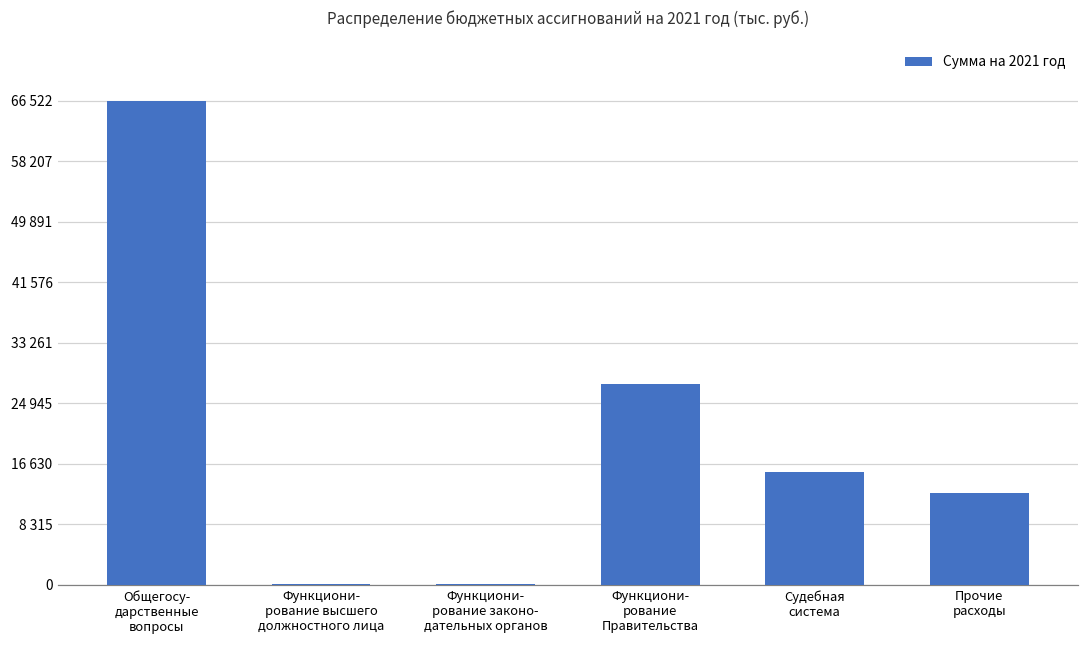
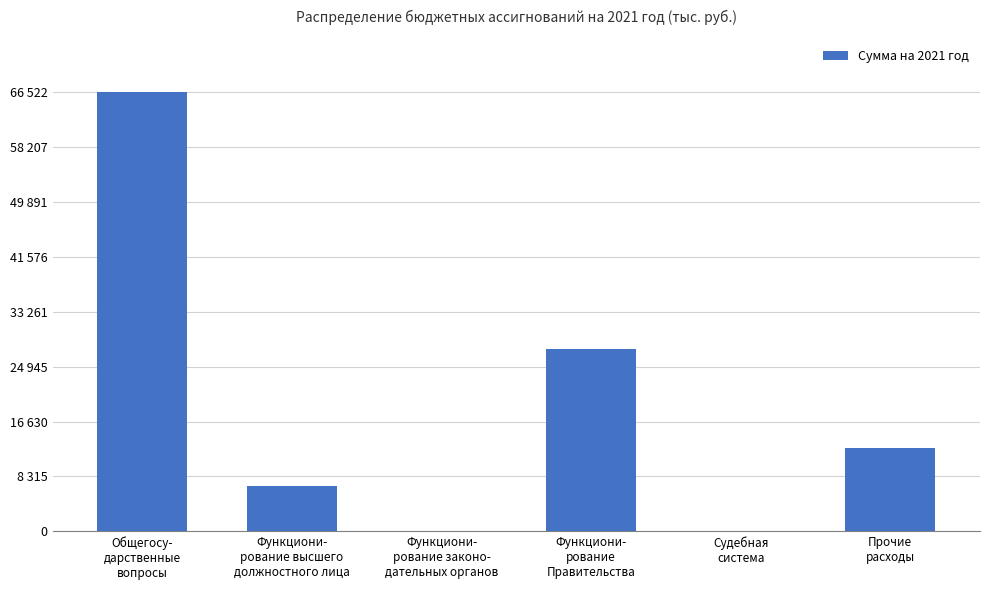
  {
    "Общегосу- дарственные вопросы": 67000,
-   "Функциони- рование высшего должностного лица": 0,
+   "Функциони- рование высшего должностного лица": 7000,
    "Функциони- рование Правительства": 28000,
-   "Судебная система": 15000,
+   "Судебная система": 0,
    "Прочие расходы": 13000
  }
